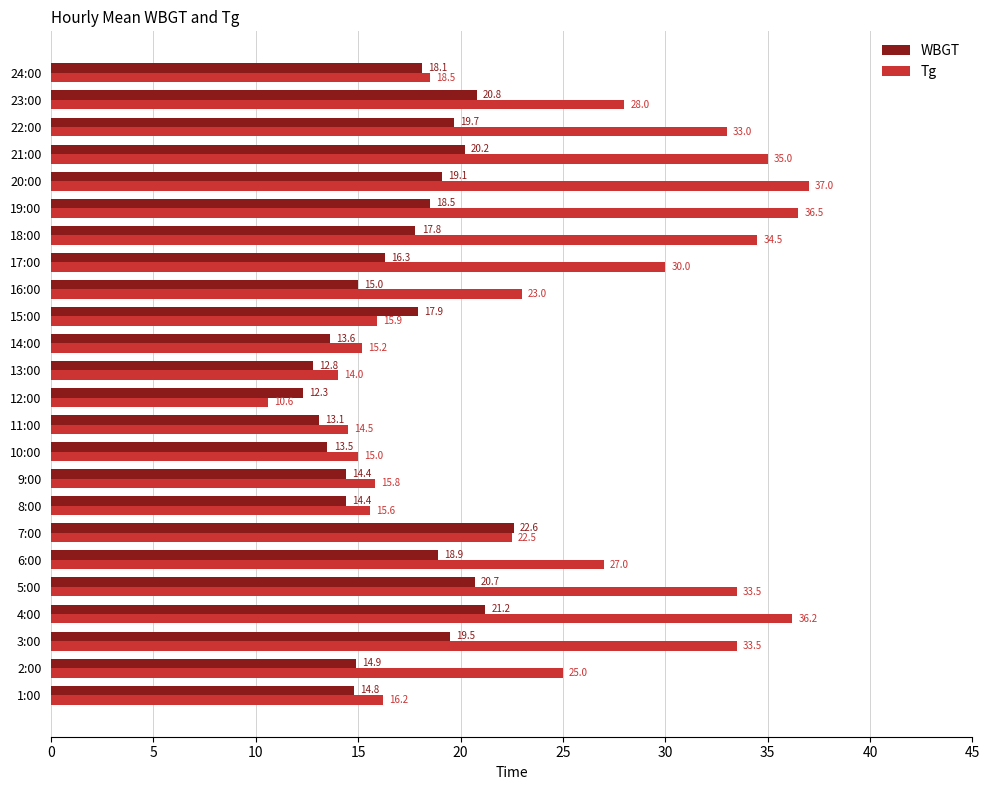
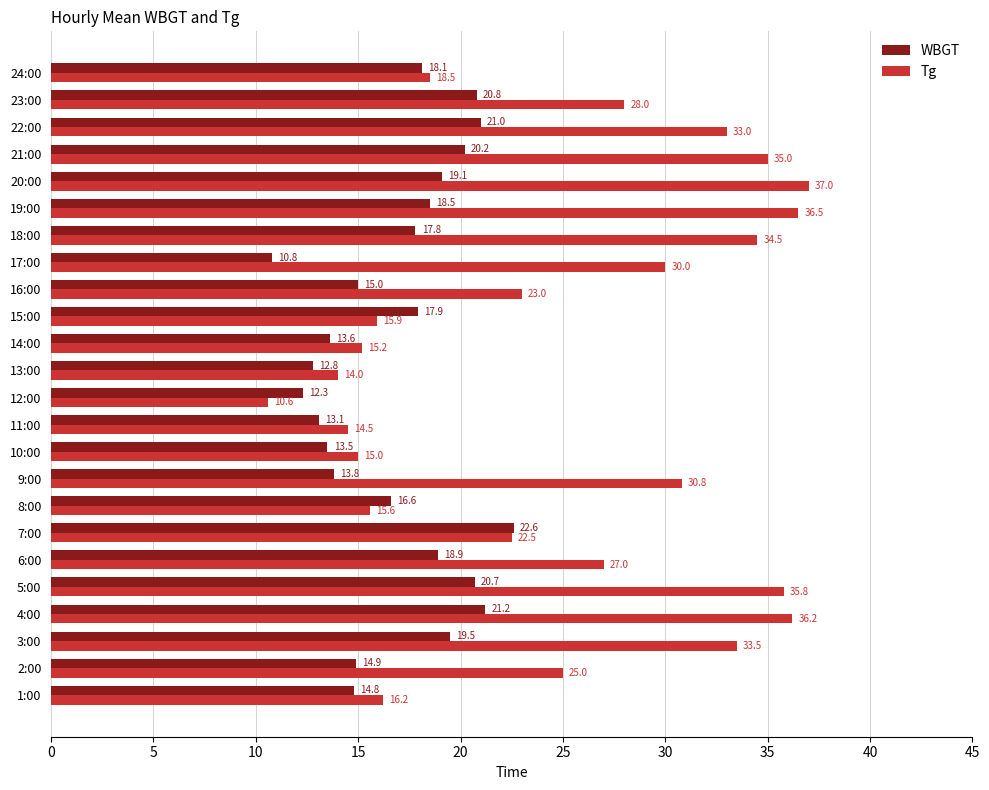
  {
    "WBGT": {
      "24:00": 18.1,
      "23:00": 20.8,
-     "22:00": 19.7,
+     "22:00": 21.0,
      "21:00": 20.2,
      "20:00": 19.1,
      "19:00": 18.5,
      "18:00": 17.8,
-     "17:00": 16.3,
+     "17:00": 10.8,
      "16:00": 15.0,
      "15:00": 17.9,
      "14:00": 13.6,
      "13:00": 12.8,
      "12:00": 12.3,
      "11:00": 13.1,
      "10:00": 13.5,
-     "9:00": 14.4,
-     "8:00": 14.4,
+     "9:00": 13.8,
+     "8:00": 16.6,
      "7:00": 22.6,
      "6:00": 18.9,
      "5:00": 20.7,
      "4:00": 21.2,
      "3:00": 19.5,
      "2:00": 14.9,
      "1:00": 14.8
    },
    "Tg": {
      "24:00": 18.5,
      "23:00": 28.0,
      "22:00": 33.0,
      "21:00": 35.0,
      "20:00": 37.0,
      "19:00": 36.5,
      "18:00": 34.5,
      "17:00": 30.0,
      "16:00": 23.0,
      "15:00": 15.9,
      "14:00": 15.2,
      "13:00": 14.0,
      "12:00": 10.6,
      "11:00": 14.5,
      "10:00": 15.0,
-     "9:00": 15.8,
+     "9:00": 30.8,
      "8:00": 15.6,
      "7:00": 22.5,
      "6:00": 27.0,
-     "5:00": 33.5,
+     "5:00": 35.8,
      "4:00": 36.2,
      "3:00": 33.5,
      "2:00": 25.0,
      "1:00": 16.2
    }
  }
